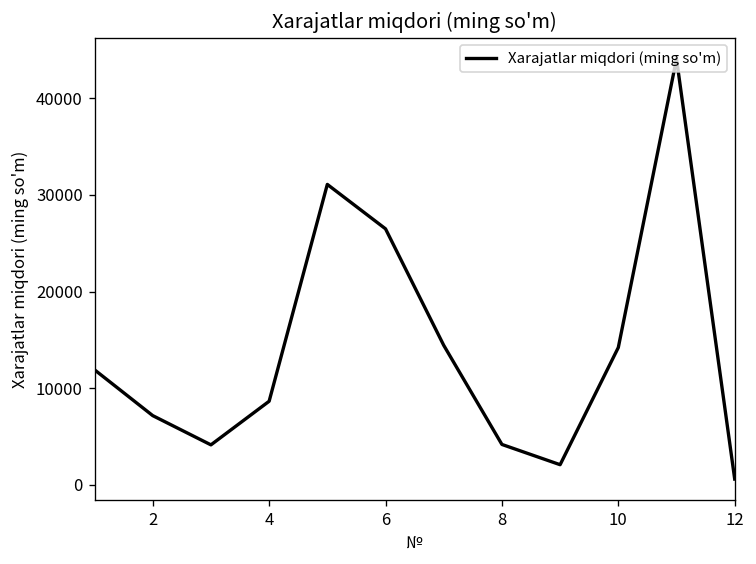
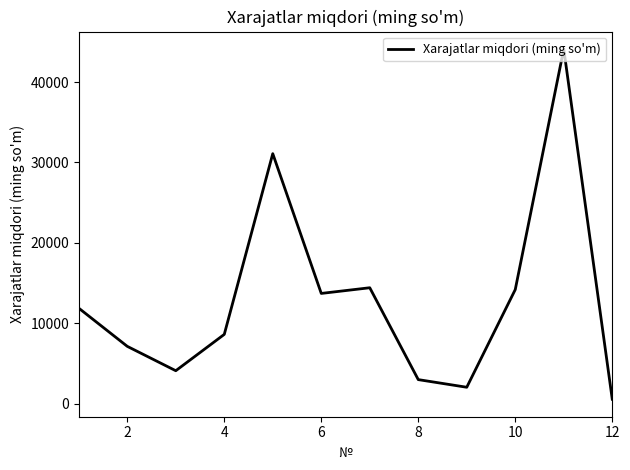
  {
    "2": 7000,
    "4": 9000,
-   "6": 26000,
-   "8": 4000,
+   "6": 14000,
+   "8": 3000,
    "10": 14000,
    "12": 1000
  }
